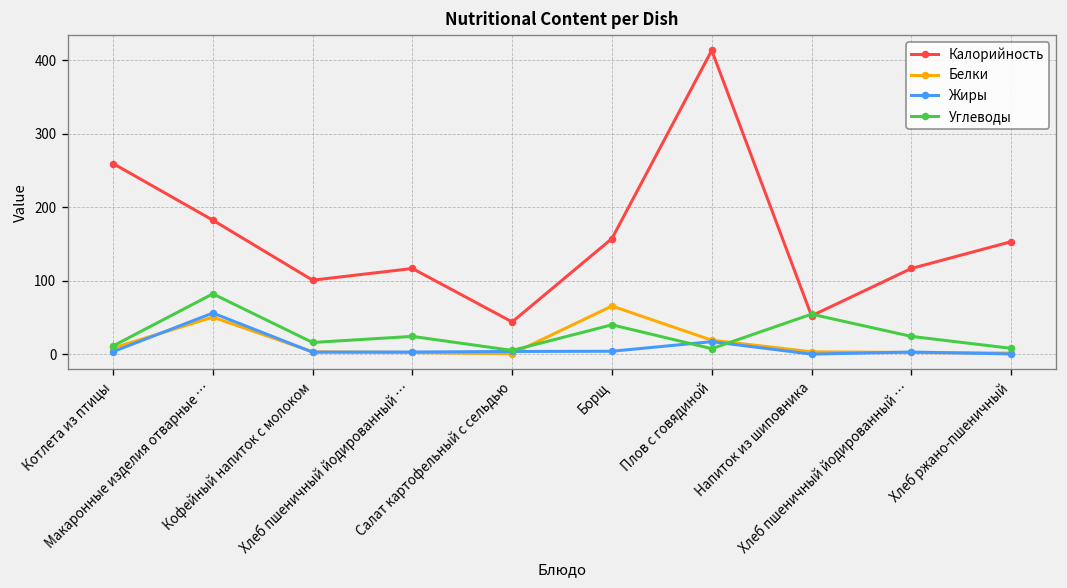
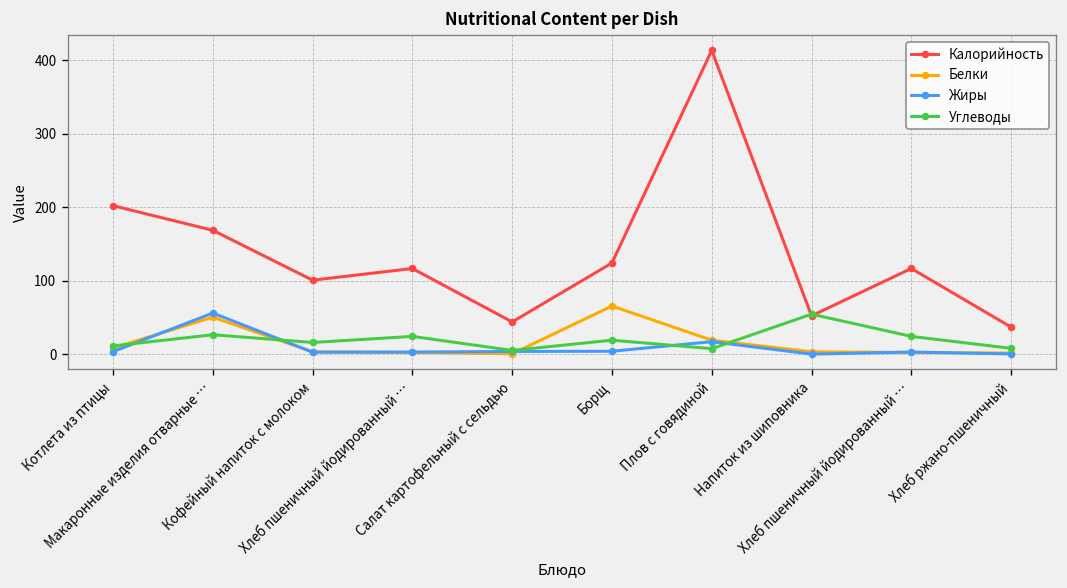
  {
    "Калорийность": {
-     "Котлета из птицы": 260,
-     "Макаронные изделия отварные …": 180,
+     "Котлета из птицы": 200,
+     "Макаронные изделия отварные …": 170,
      "Кофейный напиток с молоком": 100,
      "Салат картофельный с сельдью": 40,
-     "Борщ": 160,
+     "Борщ": 120,
      "Плов с говядиной": 410,
-     "Хлеб ржано-пшеничный": 150
+     "Хлеб ржано-пшеничный": 40
    },
    "Белки": {
      "Макаронные изделия отварные …": 50,
      "Борщ": 70
    },
    "Жиры": {
      "Котлета из птицы": 0,
      "Макаронные изделия отварные …": 60,
      "Борщ": 0
    },
    "Углеводы": {
-     "Макаронные изделия отварные …": 80,
+     "Макаронные изделия отварные …": 30,
      "Кофейный напиток с молоком": 20,
-     "Борщ": 40,
+     "Борщ": 20,
      "Плов с говядиной": 10,
      "Хлеб ржано-пшеничный": 10
    }
  }
